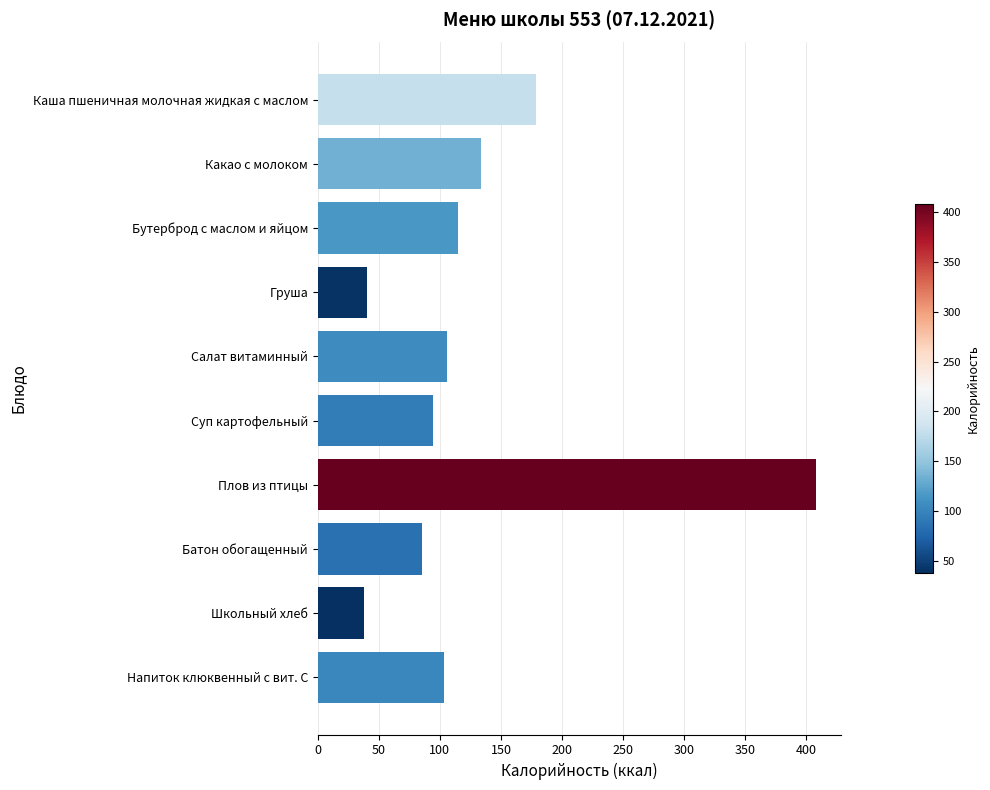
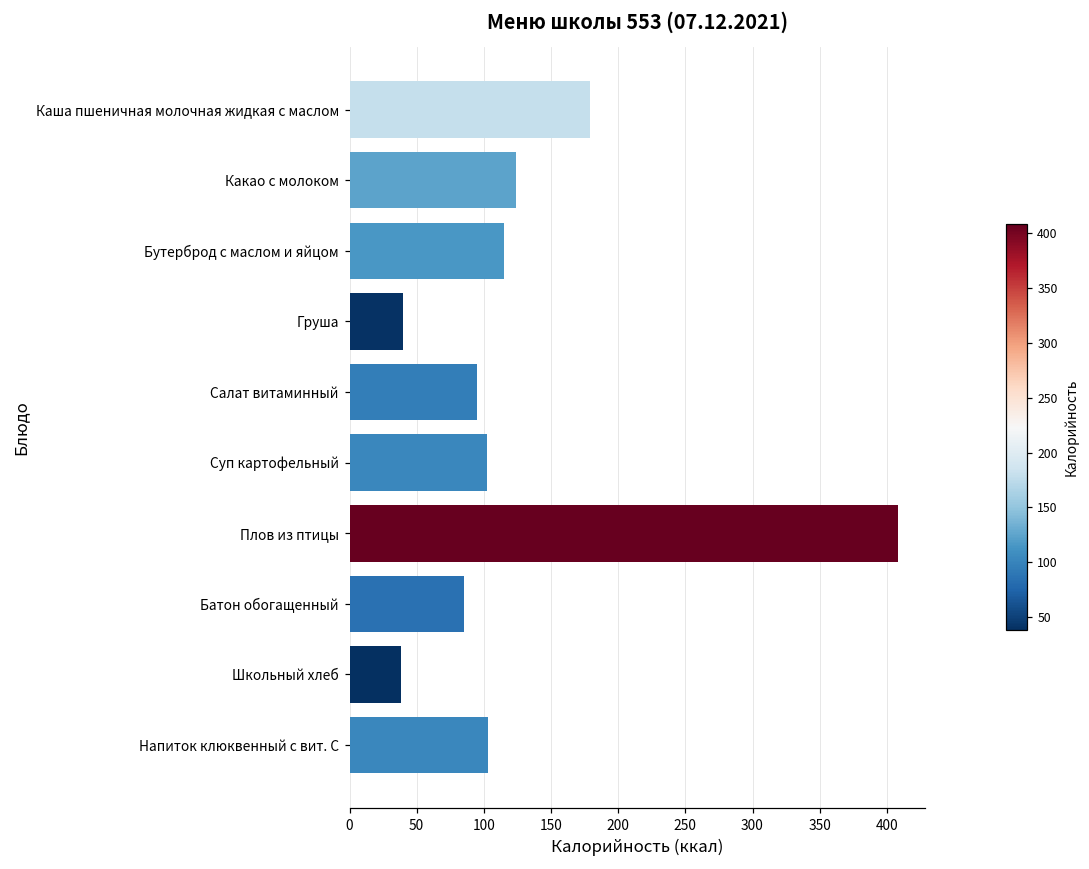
  {
    "Каша пшеничная молочная жидкая с маслом": 179,
-   "Какао с молоком": 134,
+   "Какао с молоком": 124,
    "Бутерброд с маслом и яйцом": 115,
    "Груша": 40,
-   "Салат витаминный": 106,
-   "Суп картофельный": 94,
+   "Салат витаминный": 95,
+   "Суп картофельный": 102,
    "Плов из птицы": 408,
    "Батон обогащенный": 85,
    "Школьный хлеб": 38,
    "Напиток клюквенный с вит. С": 103
  }
